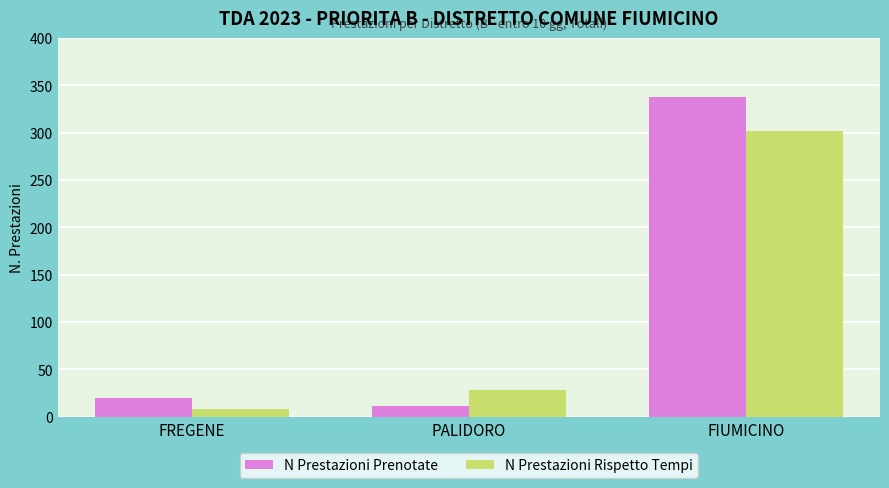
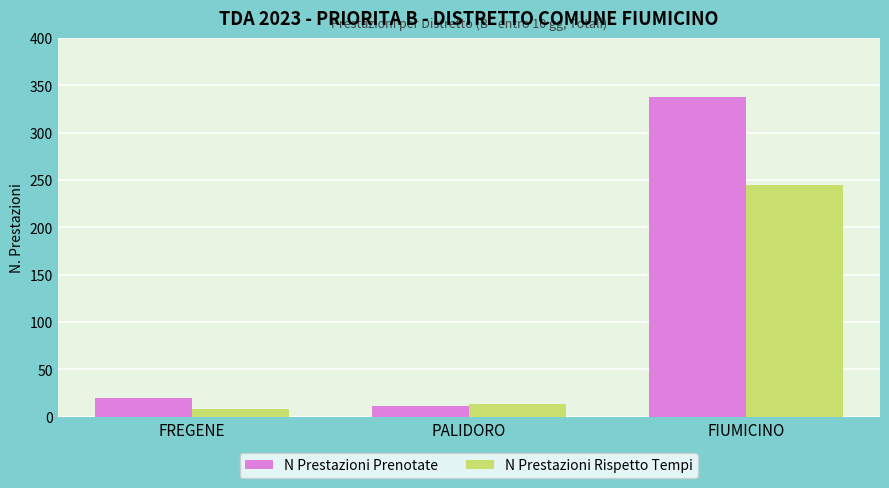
  {
    "N Prestazioni Prenotate": {
      "FREGENE": 20,
      "PALIDORO": 10,
      "FIUMICINO": 340
    },
    "N Prestazioni Rispetto Tempi": {
      "FREGENE": 10,
-     "PALIDORO": 30,
-     "FIUMICINO": 300
+     "PALIDORO": 10,
+     "FIUMICINO": 250
    }
  }
